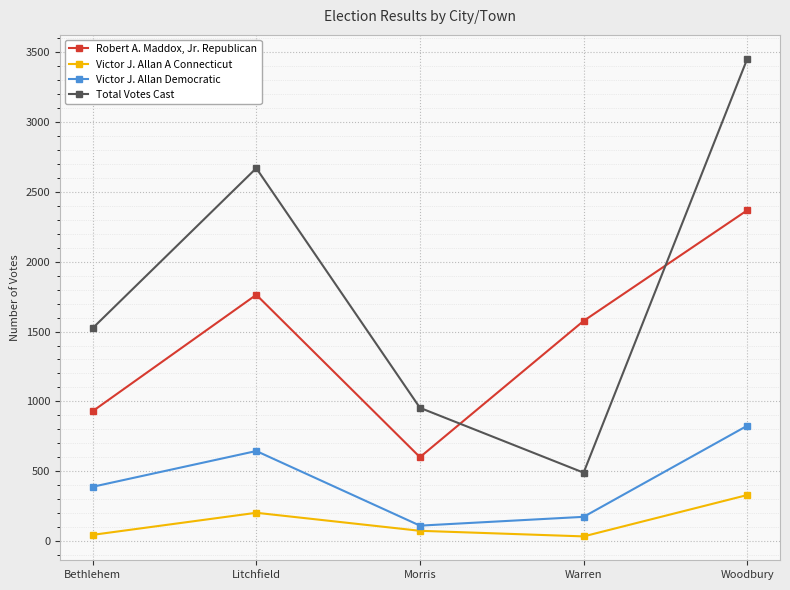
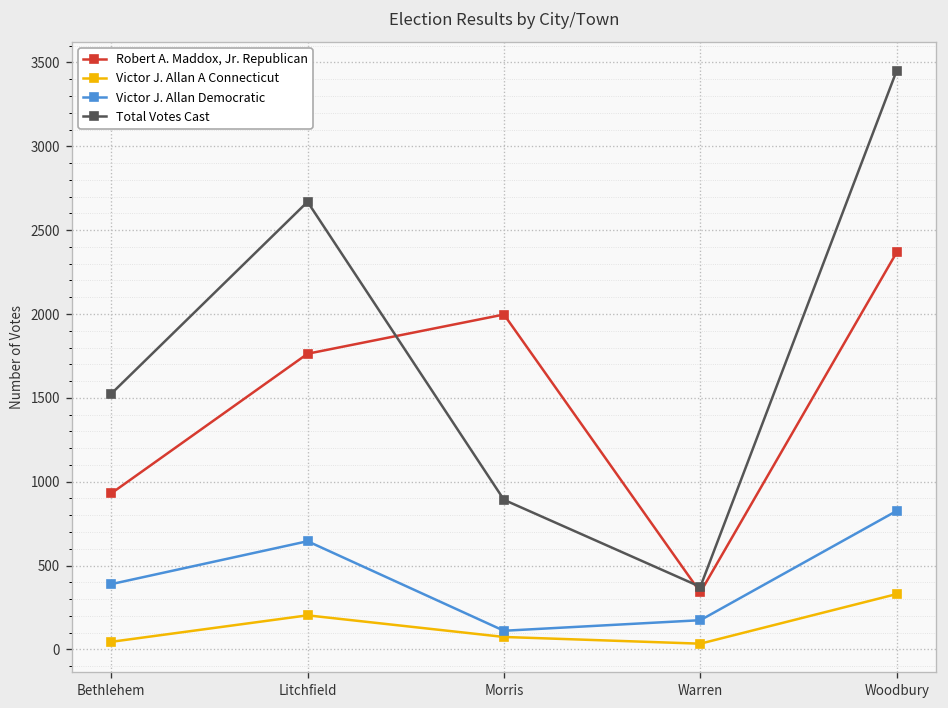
  {
    "Robert A. Maddox, Jr. Republican": {
      "Bethlehem": 930,
      "Litchfield": 1760,
-     "Morris": 600,
-     "Warren": 1580,
+     "Morris": 2000,
+     "Warren": 340,
      "Woodbury": 2370
    },
    "Victor J. Allan A Connecticut": {
      "Bethlehem": 50,
      "Litchfield": 200,
      "Morris": 70,
      "Warren": 30,
      "Woodbury": 330
    },
    "Victor J. Allan Democratic": {
      "Bethlehem": 390,
      "Litchfield": 650,
      "Morris": 110,
      "Warren": 170,
      "Woodbury": 830
    },
    "Total Votes Cast": {
      "Bethlehem": 1520,
      "Litchfield": 2670,
-     "Morris": 950,
-     "Warren": 490,
+     "Morris": 890,
+     "Warren": 370,
      "Woodbury": 3450
    }
  }
